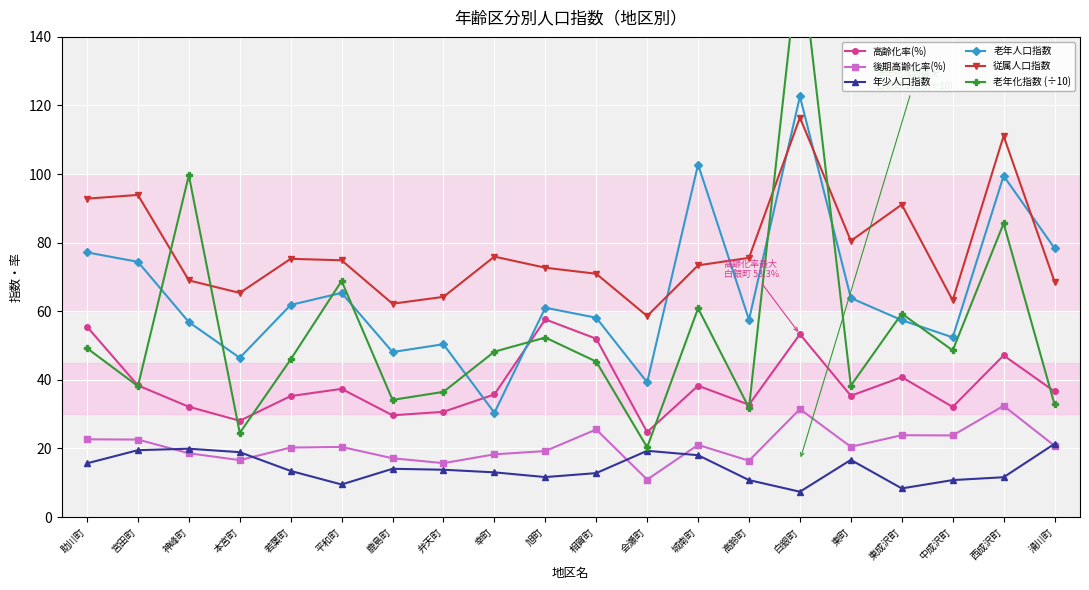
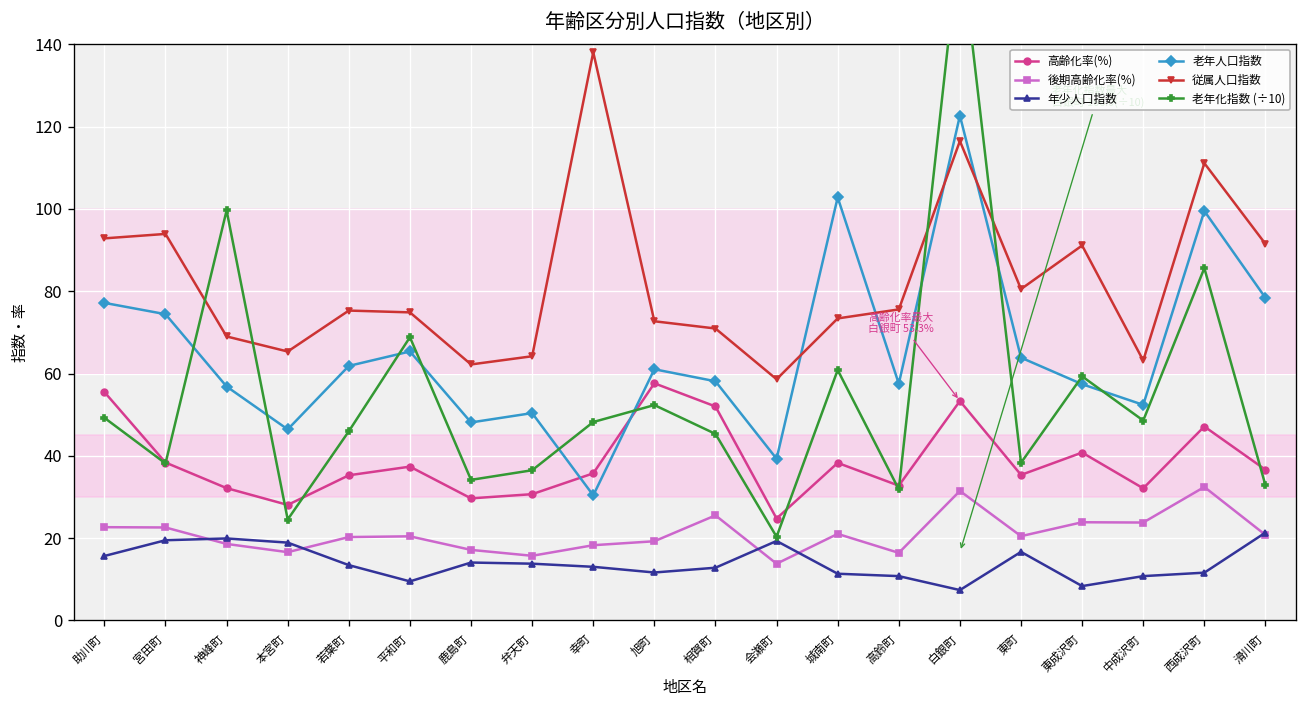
  {
    "高齢化率(%)": {
      "助川町": 56,
      "神峰町": 32,
      "本宮町": 28,
      "若葉町": 35,
      "平和町": 37,
      "鹿島町": 30,
      "弁天町": 31,
      "幸町": 36,
      "旭町": 58,
      "相賀町": 52,
      "会瀬町": 25,
      "城南町": 38,
      "高鈴町": 33,
      "西成沢町": 47,
      "滑川町": 37
    },
    "後期高齢化率(%)": {
      "助川町": 23,
      "宮田町": 23,
      "神峰町": 19,
      "本宮町": 17,
      "若葉町": 20,
      "平和町": 20,
      "鹿島町": 17,
      "弁天町": 16,
      "幸町": 18,
      "旭町": 19,
      "相賀町": 26,
-     "会瀬町": 11,
+     "会瀬町": 14,
      "城南町": 21,
      "高鈴町": 16,
      "西成沢町": 32
    },
    "年少人口指数": {
      "助川町": 16,
      "宮田町": 20,
      "神峰町": 20,
      "本宮町": 19,
      "若葉町": 13,
      "平和町": 10,
      "鹿島町": 14,
      "弁天町": 14,
      "幸町": 13,
      "旭町": 12,
      "相賀町": 13,
      "会瀬町": 19,
-     "城南町": 18,
+     "城南町": 11,
      "高鈴町": 11,
      "白銀町": 7,
      "東町": 17,
      "東成沢町": 8,
      "中成沢町": 11,
      "西成沢町": 12
    },
    "老年人口指数": {
      "助川町": 77,
      "宮田町": 74,
      "神峰町": 57,
      "本宮町": 46,
      "若葉町": 62,
      "平和町": 65,
      "鹿島町": 48,
      "弁天町": 50,
      "幸町": 30,
      "旭町": 61,
      "相賀町": 58,
      "会瀬町": 39,
      "城南町": 103,
      "西成沢町": 99,
      "滑川町": 78
    },
    "従属人口指数": {
      "助川町": 93,
      "宮田町": 94,
      "神峰町": 69,
      "本宮町": 65,
      "若葉町": 75,
      "平和町": 75,
      "鹿島町": 62,
      "弁天町": 64,
-     "幸町": 76,
+     "幸町": 138,
      "旭町": 73,
      "相賀町": 71,
      "会瀬町": 59,
      "城南町": 73,
      "高鈴町": 76,
      "西成沢町": 111,
-     "滑川町": 69
+     "滑川町": 91
    },
    "老年化指数 (÷10)": {
      "助川町": 49,
      "神峰町": 100,
      "本宮町": 25,
      "若葉町": 46,
      "平和町": 69,
      "鹿島町": 34,
      "弁天町": 37,
      "幸町": 48,
      "旭町": 52,
      "相賀町": 45,
      "会瀬町": 20,
      "城南町": 61,
      "高鈴町": 32,
      "西成沢町": 86,
      "滑川町": 33
    }
  }
